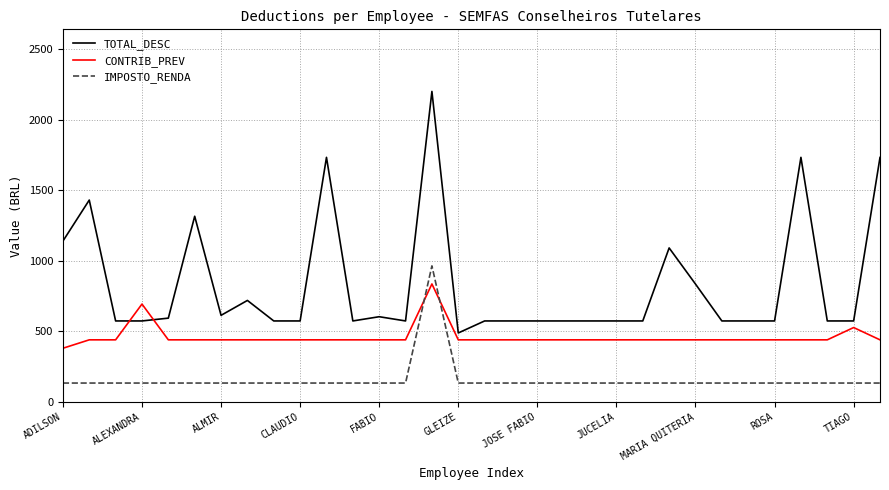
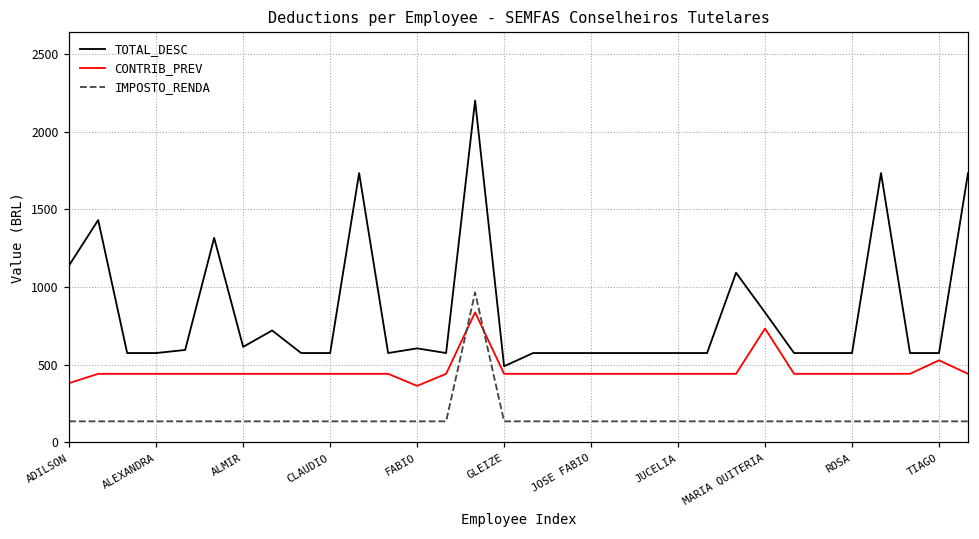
  {
    "TOTAL_DESC": {
      "ADILSON": 1140,
      "ALEXANDRA": 570,
      "ALMIR": 610,
      "CLAUDIO": 570,
      "FABIO": 600,
      "GLEIZE": 490,
      "JOSE FABIO": 570,
      "JUCELIA": 570,
      "MARIA QUITERIA": 840,
      "ROSA": 570,
      "TIAGO": 570
    },
    "CONTRIB_PREV": {
      "ADILSON": 380,
-     "ALEXANDRA": 690,
+     "ALEXANDRA": 440,
      "ALMIR": 440,
      "CLAUDIO": 440,
-     "FABIO": 440,
+     "FABIO": 360,
      "GLEIZE": 440,
      "JOSE FABIO": 440,
      "JUCELIA": 440,
-     "MARIA QUITERIA": 440,
+     "MARIA QUITERIA": 730,
      "ROSA": 440,
      "TIAGO": 530
    },
    "IMPOSTO_RENDA": {
      "ADILSON": 130,
      "ALEXANDRA": 130,
      "ALMIR": 130,
      "CLAUDIO": 130,
      "FABIO": 130,
      "GLEIZE": 130,
      "JOSE FABIO": 130,
      "JUCELIA": 130,
      "MARIA QUITERIA": 130,
      "ROSA": 130,
      "TIAGO": 130
    }
  }
